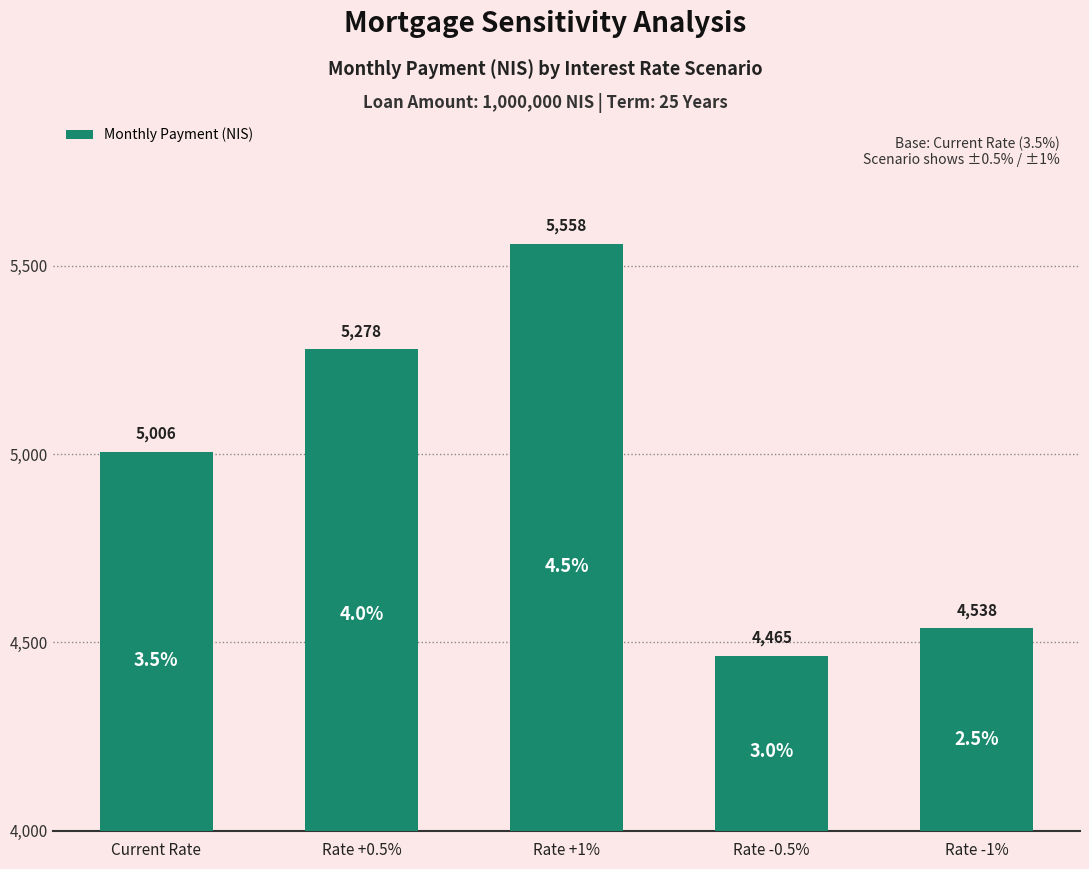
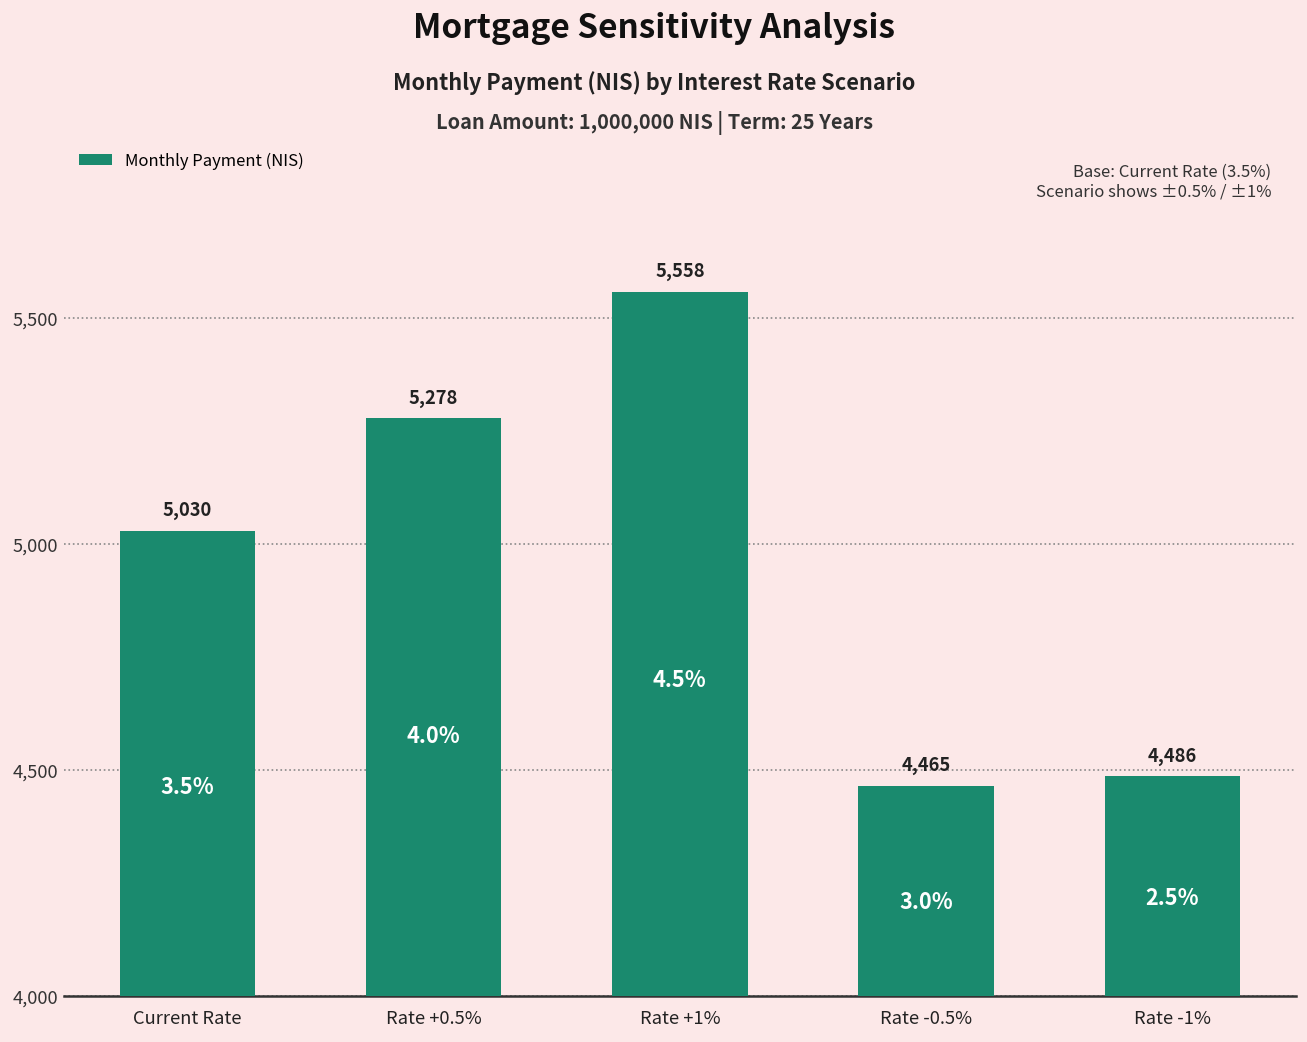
  {
-   "Current Rate": "5,006",
+   "Current Rate": "5,030",
    "Rate +0.5%": "5,278",
    "Rate +1%": "5,558",
    "Rate -0.5%": "4,465",
-   "Rate -1%": "4,538"
+   "Rate -1%": "4,486"
  }
